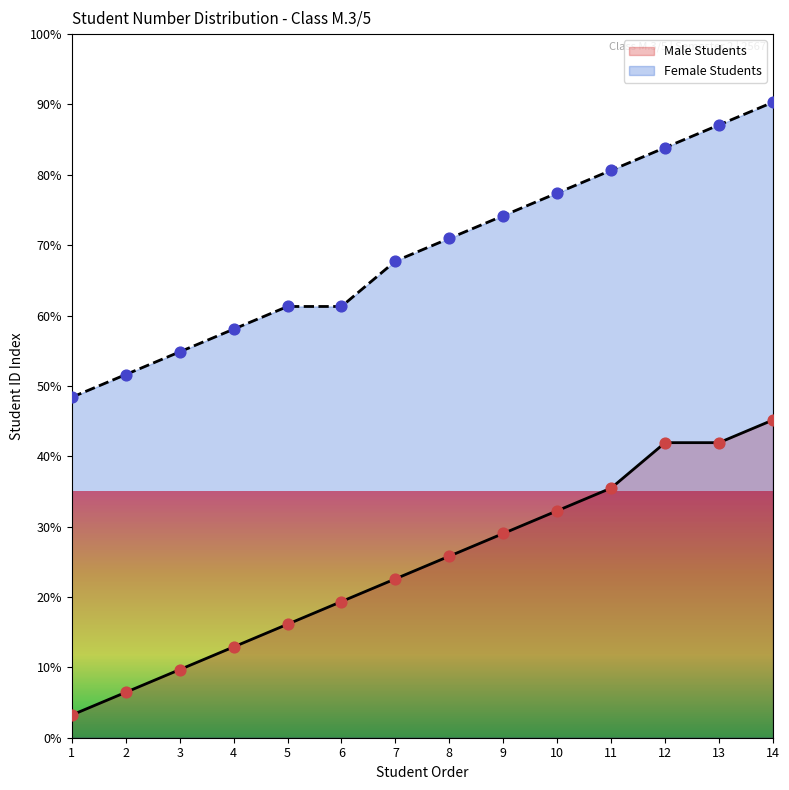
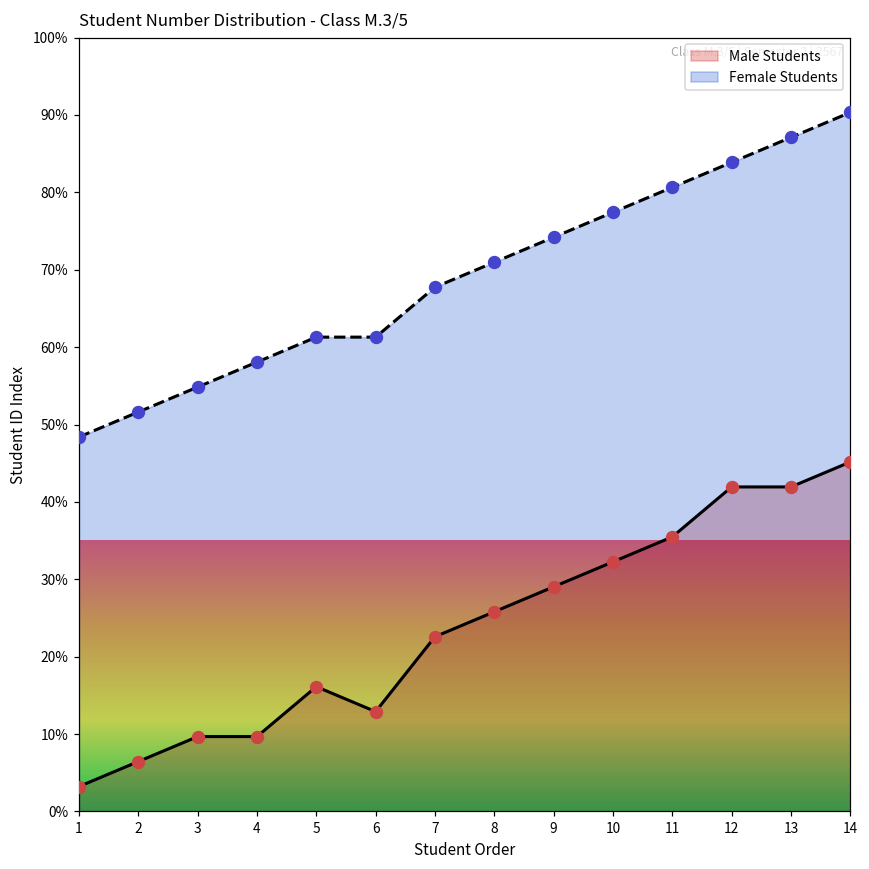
  {
    "Male Students": {
      "1": "3%",
      "2": "6%",
      "3": "10%",
-     "4": "13%",
+     "4": "10%",
      "5": "16%",
-     "6": "19%",
+     "6": "13%",
      "7": "23%",
      "8": "26%",
      "9": "29%",
      "10": "32%",
      "11": "35%",
      "12": "42%",
      "13": "42%",
      "14": "45%"
    },
    "Female Students": {
      "1": "48%",
      "2": "52%",
      "3": "55%",
      "4": "58%",
      "5": "61%",
      "6": "61%",
      "7": "68%",
      "8": "71%",
      "9": "74%",
      "10": "77%",
      "11": "81%",
      "12": "84%",
      "13": "87%",
      "14": "90%"
    }
  }
